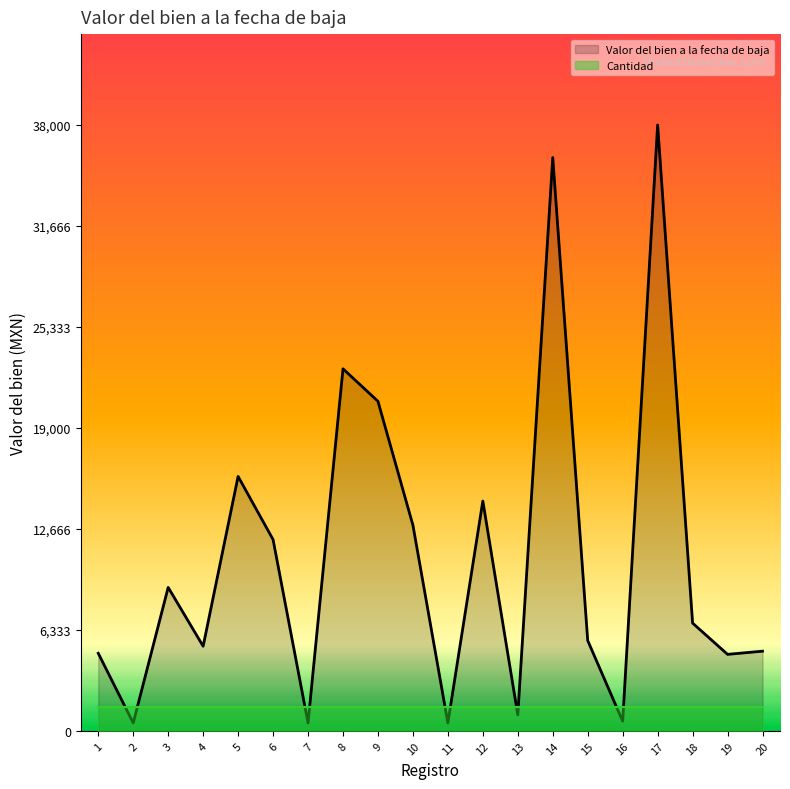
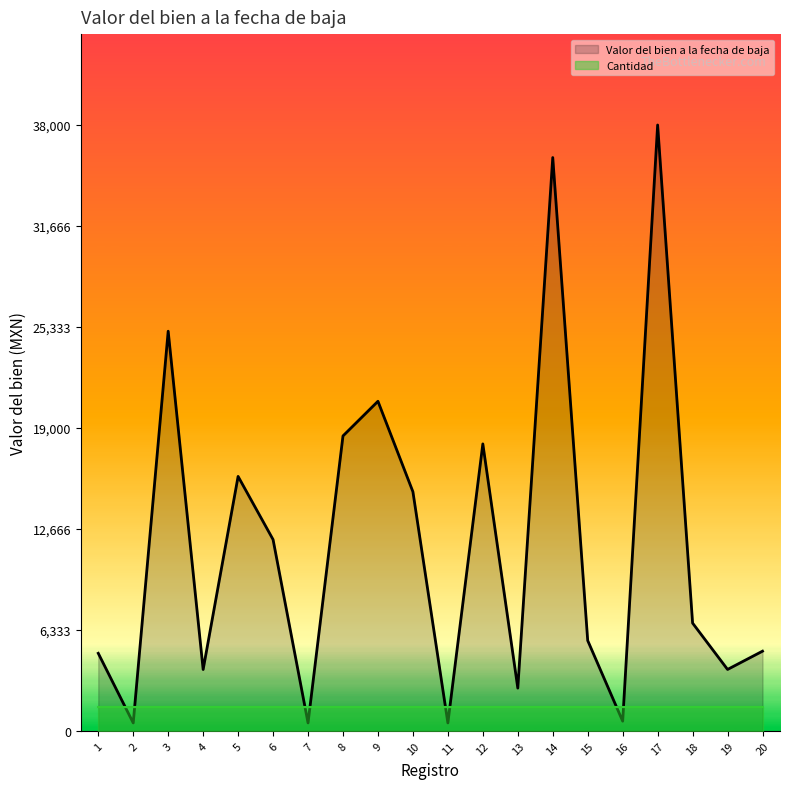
  {
    "Valor del bien a la fecha de baja": {
      "1": "4,900",
      "2": "500",
-     "3": "9,000",
-     "4": "5,300",
+     "3": "25,100",
+     "4": "3,900",
      "5": "16,000",
      "6": "12,000",
      "7": "500",
-     "8": "22,700",
+     "8": "18,500",
      "9": "20,700",
-     "10": "12,900",
+     "10": "15,000",
      "11": "500",
-     "12": "14,400",
-     "13": "1,000",
+     "12": "18,000",
+     "13": "2,700",
      "14": "36,000",
      "15": "5,700",
      "16": "600",
      "17": "38,000",
      "18": "6,800",
-     "19": "4,800",
+     "19": "3,900",
      "20": "5,000"
    },
    "Cantidad": {
      "1": "1,500",
      "2": "1,500",
      "3": "1,500",
      "4": "1,500",
      "5": "1,500",
      "6": "1,500",
      "7": "1,500",
      "8": "1,500",
      "9": "1,500",
      "10": "1,500",
      "11": "1,500",
      "12": "1,500",
      "13": "1,500",
      "14": "1,500",
      "15": "1,500",
      "16": "1,500",
      "17": "1,500",
      "18": "1,500",
      "19": "1,500",
      "20": "1,500"
    }
  }
